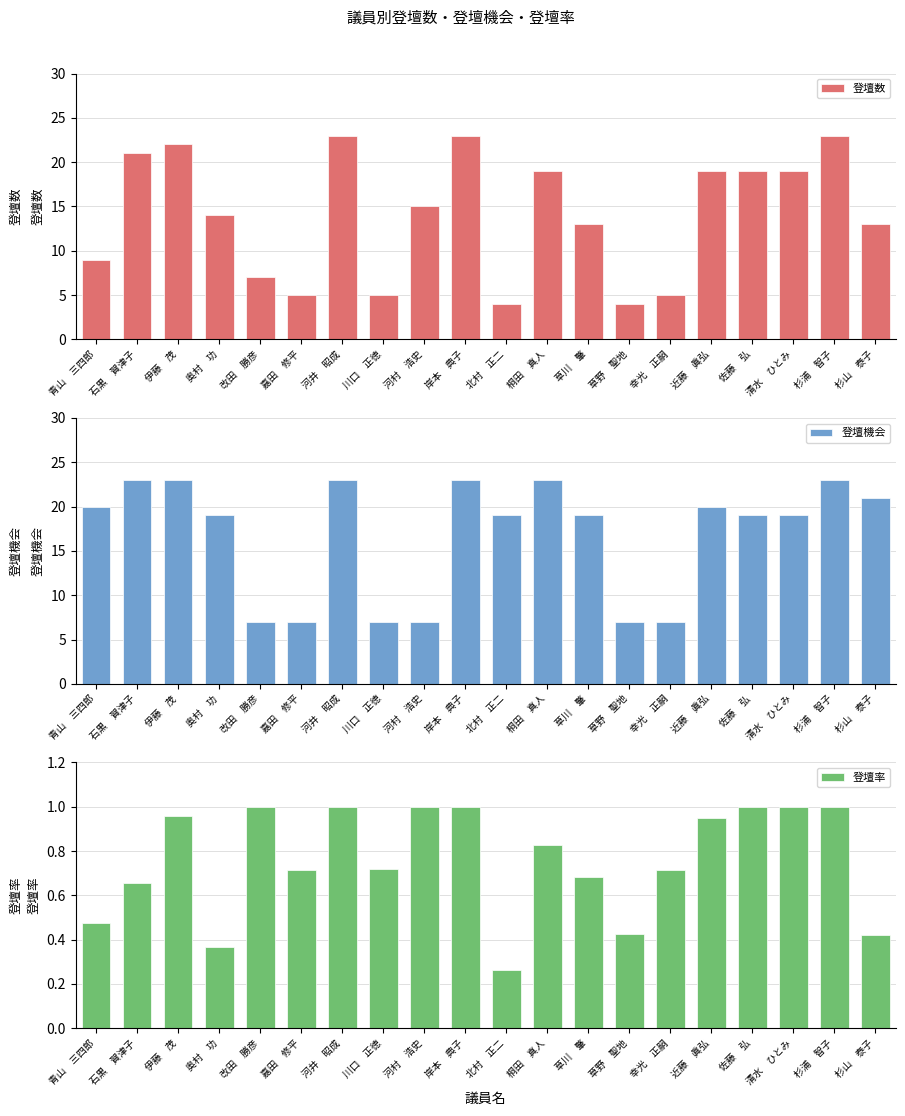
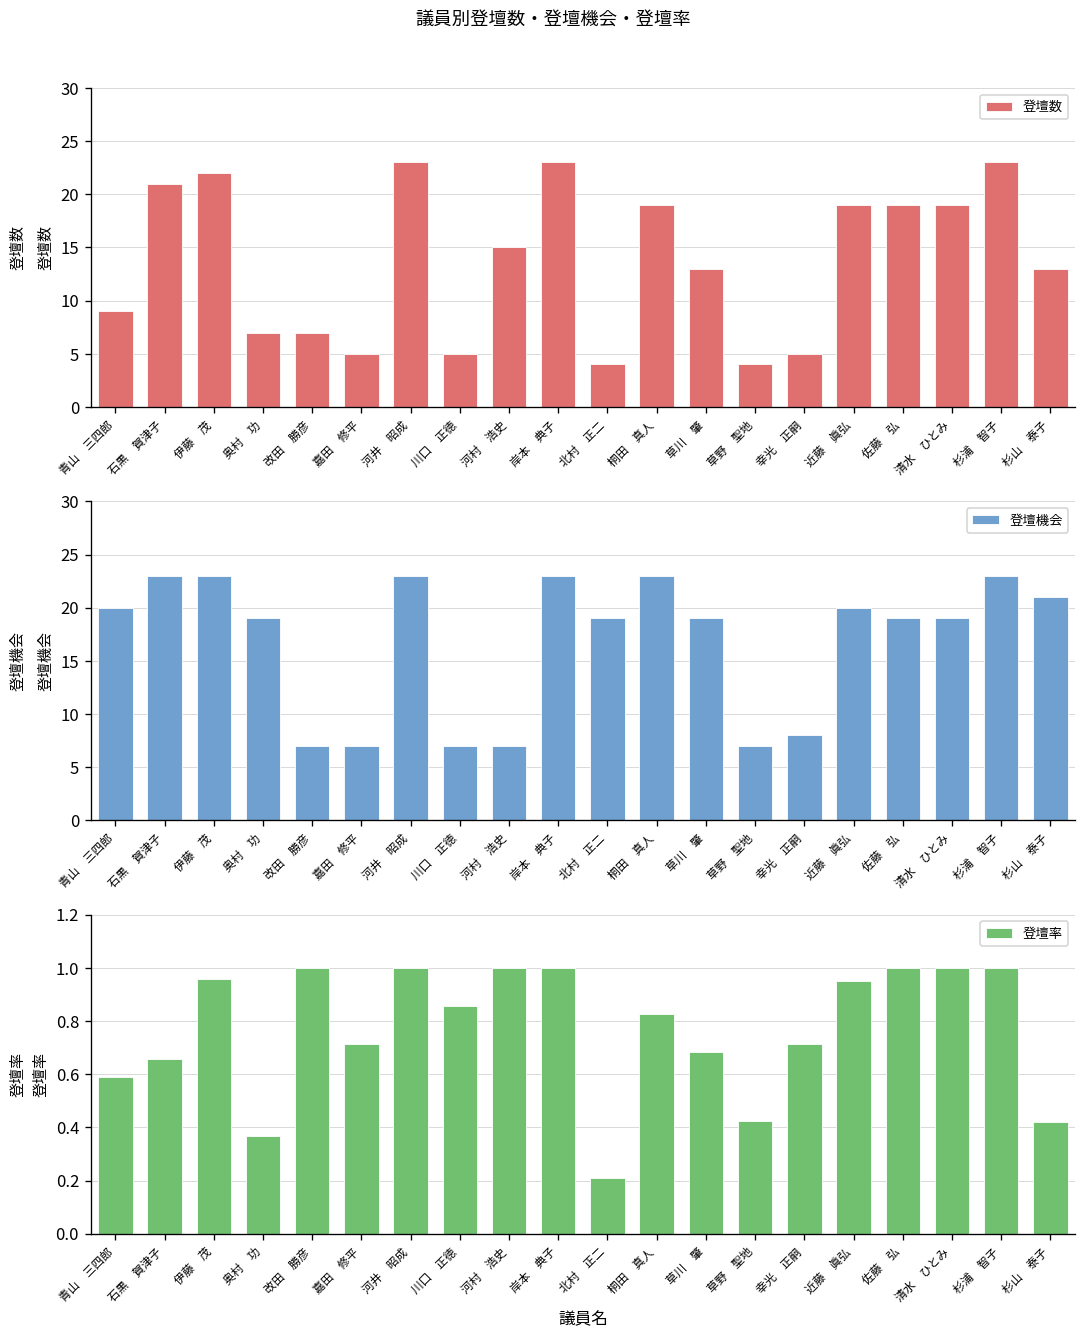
  {
    "登壇数": {
      "青山 三四郎": 9,
      "石黒 賀津子": 21,
      "伊藤 茂": 22,
-     "奥村 功": 14,
+     "奥村 功": 7,
      "改田 勝彦": 7,
      "嘉田 修平": 5,
      "河井 昭成": 23,
      "川口 正徳": 5,
      "河村 浩史": 15,
      "岸本 典子": 23,
      "北村 正二": 4,
      "桐田 真人": 19,
      "草川 肇": 13,
      "草野 聖地": 4,
      "幸光 正嗣": 5,
      "近藤 眞弘": 19,
      "佐藤 弘": 19,
      "清水 ひとみ": 19,
      "杉浦 智子": 23,
      "杉山 泰子": 13
    },
    "登壇機会": {
      "青山 三四郎": 20,
      "石黒 賀津子": 23,
      "伊藤 茂": 23,
      "奥村 功": 19,
      "改田 勝彦": 7,
      "嘉田 修平": 7,
      "河井 昭成": 23,
      "川口 正徳": 7,
      "河村 浩史": 7,
      "岸本 典子": 23,
      "北村 正二": 19,
      "桐田 真人": 23,
      "草川 肇": 19,
      "草野 聖地": 7,
-     "幸光 正嗣": 7,
+     "幸光 正嗣": 8,
      "近藤 眞弘": 20,
      "佐藤 弘": 19,
      "清水 ひとみ": 19,
      "杉浦 智子": 23,
      "杉山 泰子": 21
    },
    "登壇率": {
-     "青山 三四郎": 0.47,
+     "青山 三四郎": 0.59,
      "石黒 賀津子": 0.66,
      "伊藤 茂": 0.96,
      "奥村 功": 0.37,
      "改田 勝彦": 1.00,
      "嘉田 修平": 0.71,
      "河井 昭成": 1.00,
-     "川口 正徳": 0.72,
+     "川口 正徳": 0.86,
      "河村 浩史": 1.00,
      "岸本 典子": 1.00,
-     "北村 正二": 0.26,
+     "北村 正二": 0.21,
      "桐田 真人": 0.83,
      "草川 肇": 0.68,
      "草野 聖地": 0.42,
      "幸光 正嗣": 0.71,
      "近藤 眞弘": 0.95,
      "佐藤 弘": 1.00,
      "清水 ひとみ": 1.00,
      "杉浦 智子": 1.00,
      "杉山 泰子": 0.42
    }
  }
